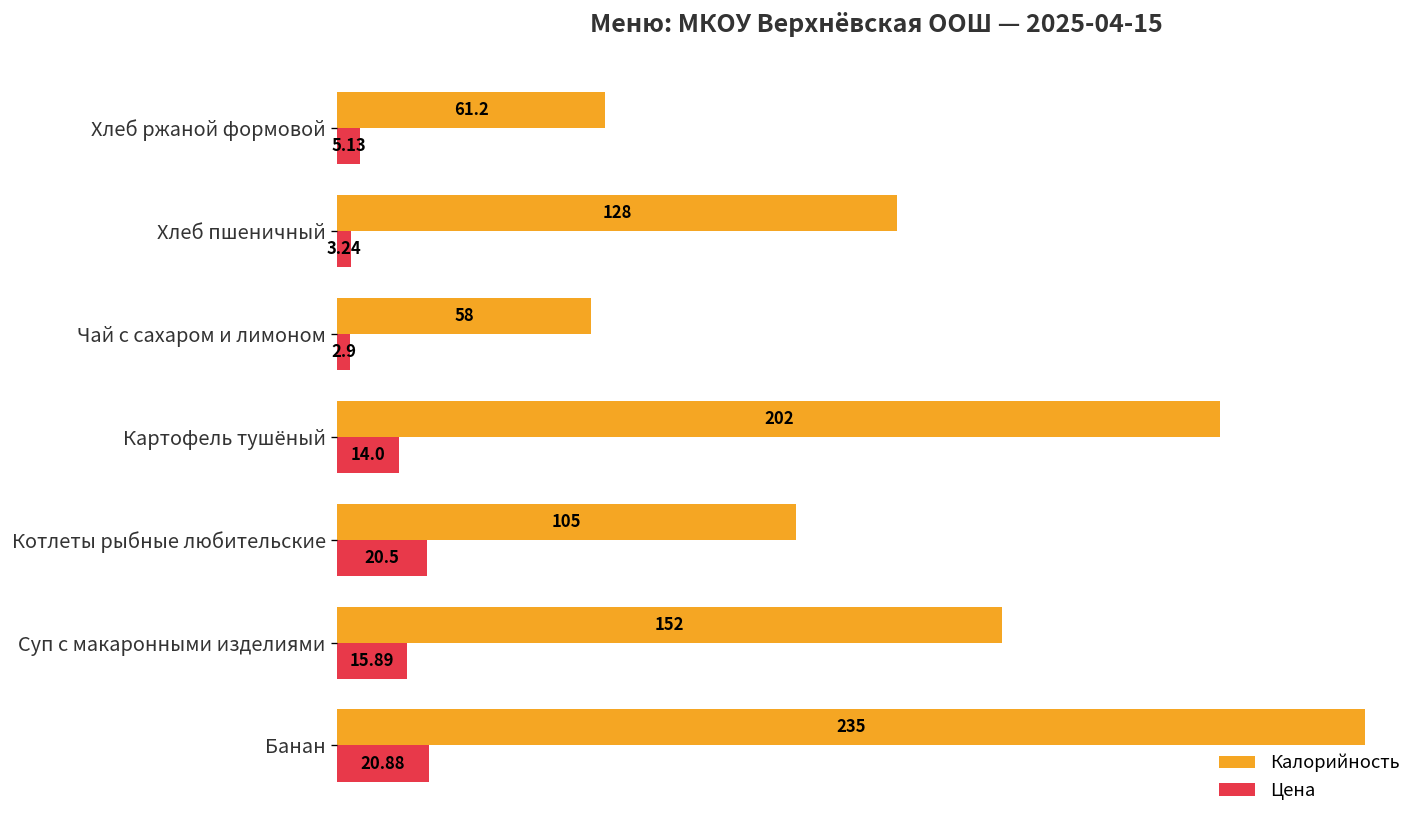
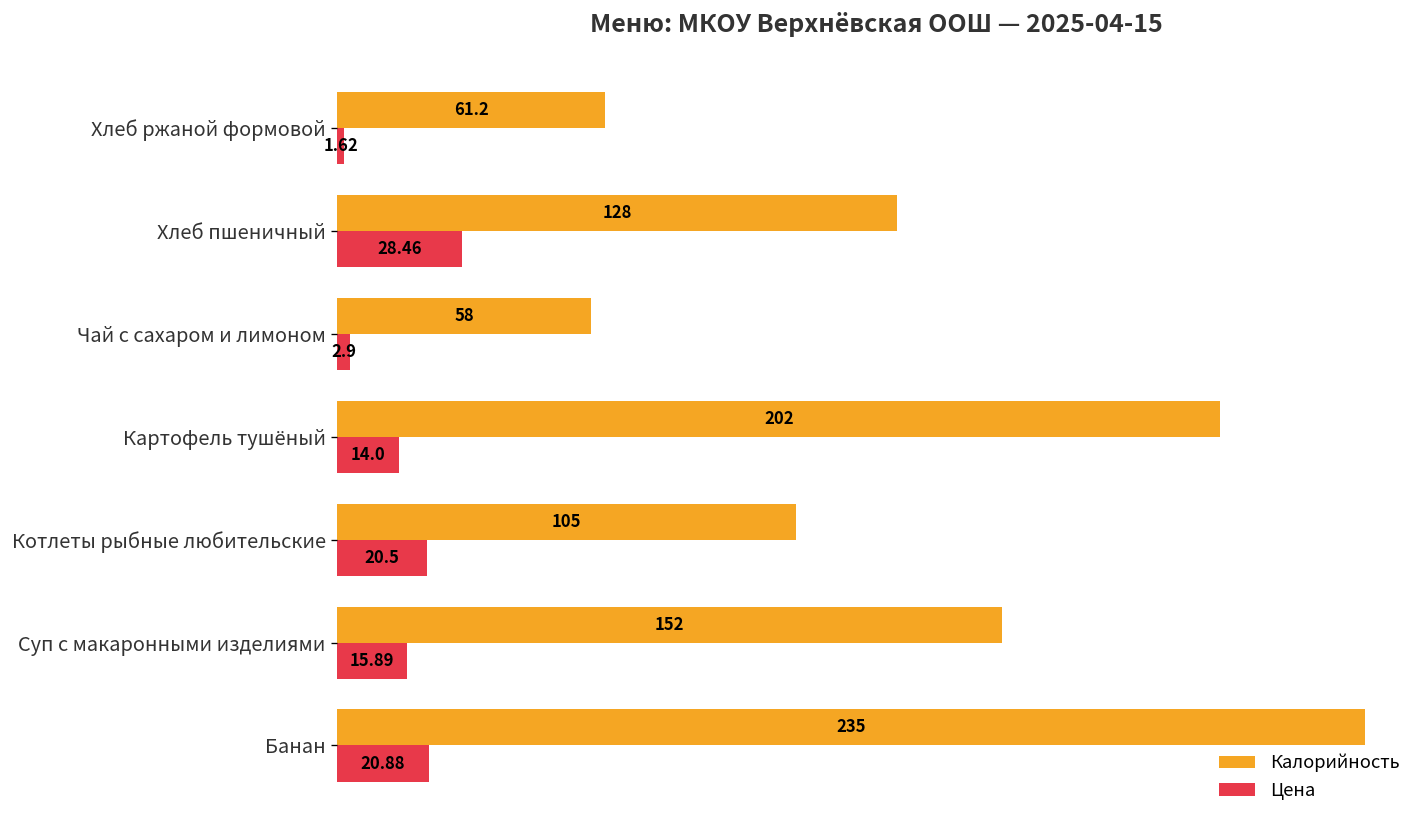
  {
    "Калорийность": {
      "Хлеб ржаной формовой": 61.2,
      "Хлеб пшеничный": 128,
      "Чай с сахаром и лимоном": 58,
      "Картофель тушёный": 202,
      "Котлеты рыбные любительские": 105,
      "Суп с макаронными изделиями": 152,
      "Банан": 235
    },
    "Цена": {
-     "Хлеб ржаной формовой": 5.13,
-     "Хлеб пшеничный": 3.24,
+     "Хлеб ржаной формовой": 1.62,
+     "Хлеб пшеничный": 28.46,
      "Чай с сахаром и лимоном": 2.9,
      "Картофель тушёный": 14.0,
      "Котлеты рыбные любительские": 20.5,
      "Суп с макаронными изделиями": 15.89,
      "Банан": 20.88
    }
  }
